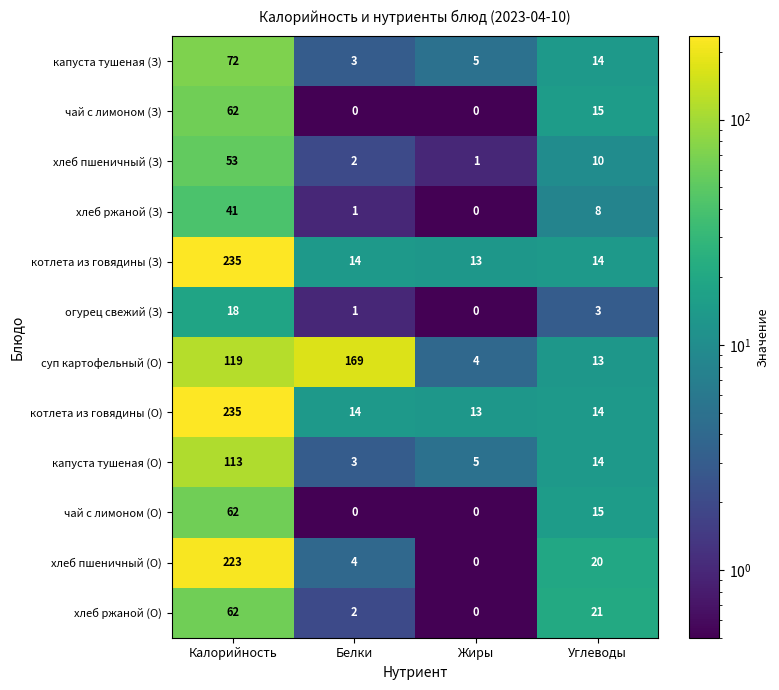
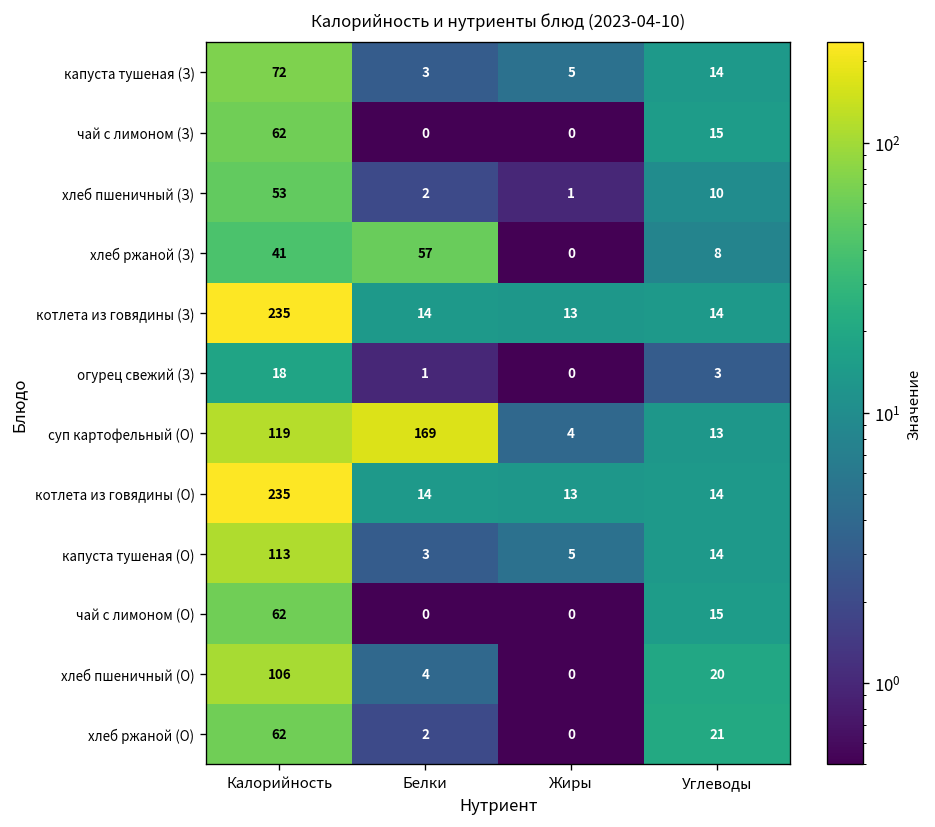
  {
    "капуста тушеная (З)": {
      "Калорийность": 72,
      "Белки": 3,
      "Жиры": 5,
      "Углеводы": 14
    },
    "чай с лимоном (З)": {
      "Калорийность": 62,
      "Белки": 0,
      "Жиры": 0,
      "Углеводы": 15
    },
    "хлеб пшеничный (З)": {
      "Калорийность": 53,
      "Белки": 2,
      "Жиры": 1,
      "Углеводы": 10
    },
    "хлеб ржаной (З)": {
      "Калорийность": 41,
-     "Белки": 1,
+     "Белки": 57,
      "Жиры": 0,
      "Углеводы": 8
    },
    "котлета из говядины (З)": {
      "Калорийность": 235,
      "Белки": 14,
      "Жиры": 13,
      "Углеводы": 14
    },
    "огурец свежий (З)": {
      "Калорийность": 18,
      "Белки": 1,
      "Жиры": 0,
      "Углеводы": 3
    },
    "суп картофельный (О)": {
      "Калорийность": 119,
      "Белки": 169,
      "Жиры": 4,
      "Углеводы": 13
    },
    "котлета из говядины (О)": {
      "Калорийность": 235,
      "Белки": 14,
      "Жиры": 13,
      "Углеводы": 14
    },
    "капуста тушеная (О)": {
      "Калорийность": 113,
      "Белки": 3,
      "Жиры": 5,
      "Углеводы": 14
    },
    "чай с лимоном (О)": {
      "Калорийность": 62,
      "Белки": 0,
      "Жиры": 0,
      "Углеводы": 15
    },
    "хлеб пшеничный (О)": {
-     "Калорийность": 223,
+     "Калорийность": 106,
      "Белки": 4,
      "Жиры": 0,
      "Углеводы": 20
    },
    "хлеб ржаной (О)": {
      "Калорийность": 62,
      "Белки": 2,
      "Жиры": 0,
      "Углеводы": 21
    }
  }
